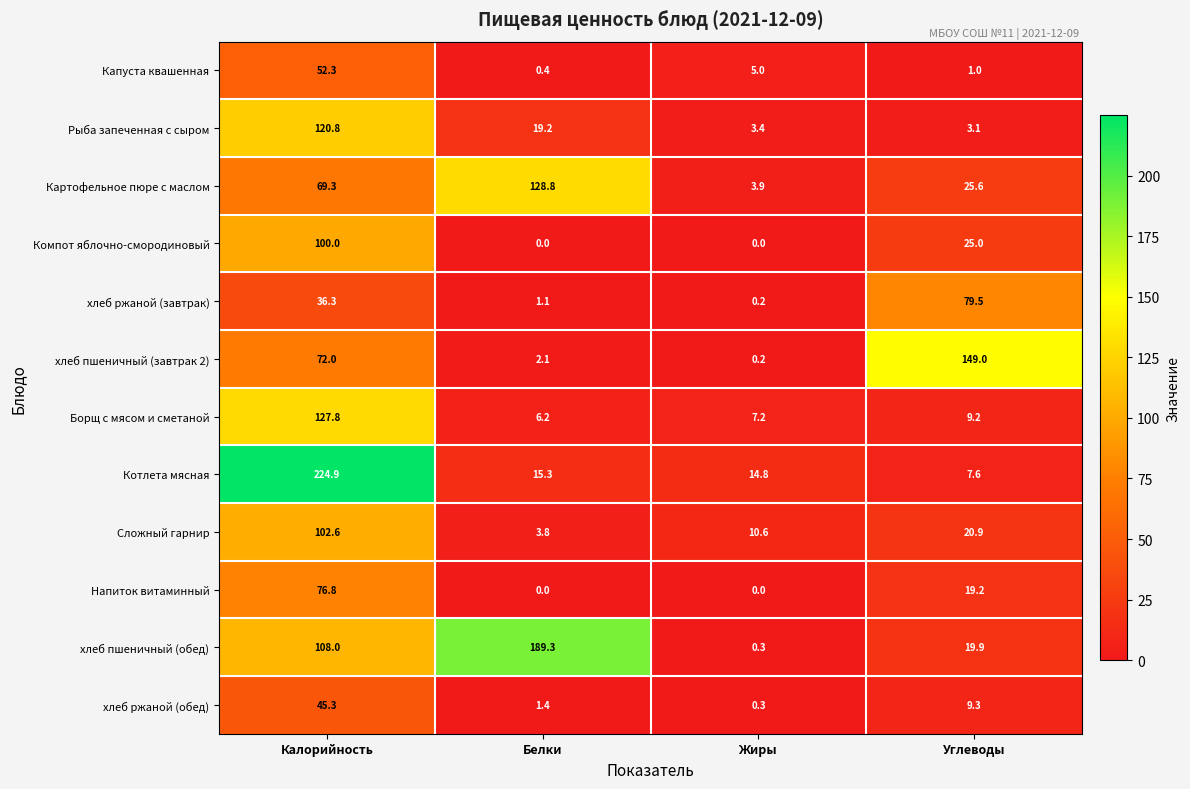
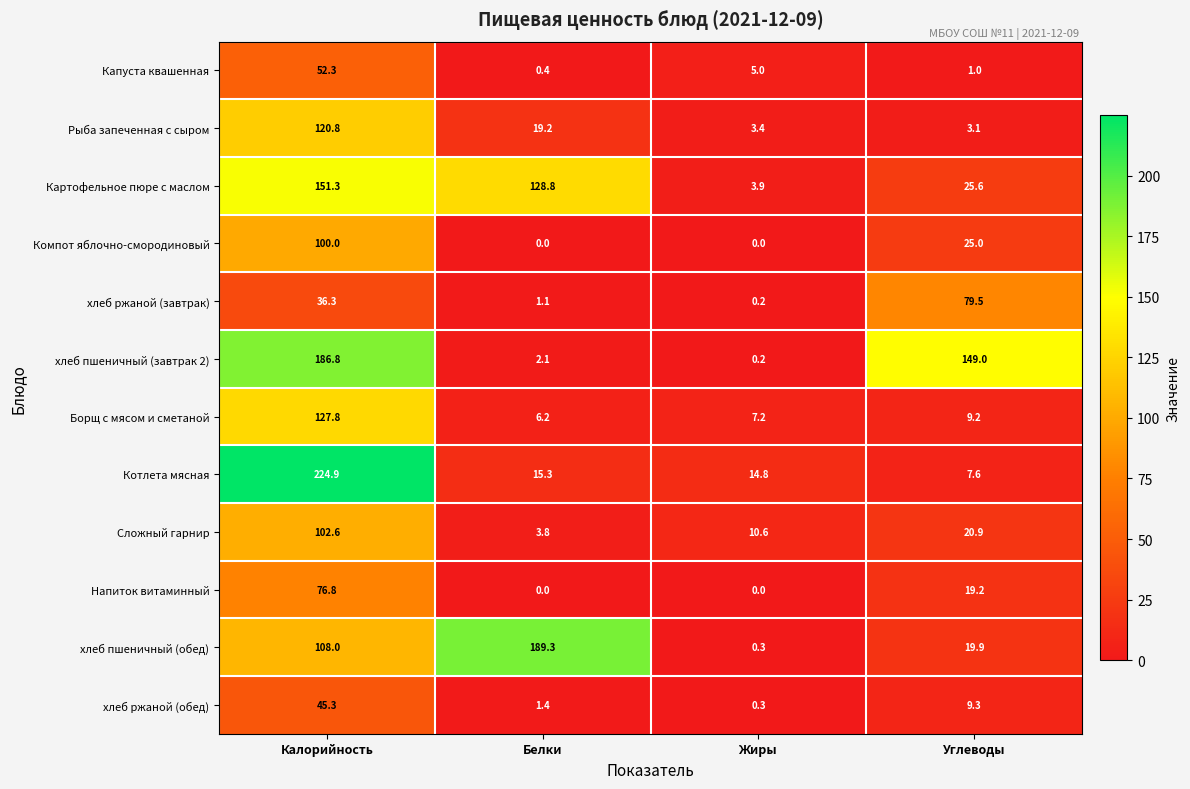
  {
    "Капуста квашенная": {
      "Калорийность": 52.3,
      "Белки": 0.4,
      "Жиры": 5.0,
      "Углеводы": 1.0
    },
    "Рыба запеченная с сыром": {
      "Калорийность": 120.8,
      "Белки": 19.2,
      "Жиры": 3.4,
      "Углеводы": 3.1
    },
    "Картофельное пюре с маслом": {
-     "Калорийность": 69.3,
+     "Калорийность": 151.3,
      "Белки": 128.8,
      "Жиры": 3.9,
      "Углеводы": 25.6
    },
    "Компот яблочно-смородиновый": {
      "Калорийность": 100.0,
      "Белки": 0.0,
      "Жиры": 0.0,
      "Углеводы": 25.0
    },
    "хлеб ржаной (завтрак)": {
      "Калорийность": 36.3,
      "Белки": 1.1,
      "Жиры": 0.2,
      "Углеводы": 79.5
    },
    "хлеб пшеничный (завтрак 2)": {
-     "Калорийность": 72.0,
+     "Калорийность": 186.8,
      "Белки": 2.1,
      "Жиры": 0.2,
      "Углеводы": 149.0
    },
    "Борщ с мясом и сметаной": {
      "Калорийность": 127.8,
      "Белки": 6.2,
      "Жиры": 7.2,
      "Углеводы": 9.2
    },
    "Котлета мясная": {
      "Калорийность": 224.9,
      "Белки": 15.3,
      "Жиры": 14.8,
      "Углеводы": 7.6
    },
    "Сложный гарнир": {
      "Калорийность": 102.6,
      "Белки": 3.8,
      "Жиры": 10.6,
      "Углеводы": 20.9
    },
    "Напиток витаминный": {
      "Калорийность": 76.8,
      "Белки": 0.0,
      "Жиры": 0.0,
      "Углеводы": 19.2
    },
    "хлеб пшеничный (обед)": {
      "Калорийность": 108.0,
      "Белки": 189.3,
      "Жиры": 0.3,
      "Углеводы": 19.9
    },
    "хлеб ржаной (обед)": {
      "Калорийность": 45.3,
      "Белки": 1.4,
      "Жиры": 0.3,
      "Углеводы": 9.3
    }
  }
